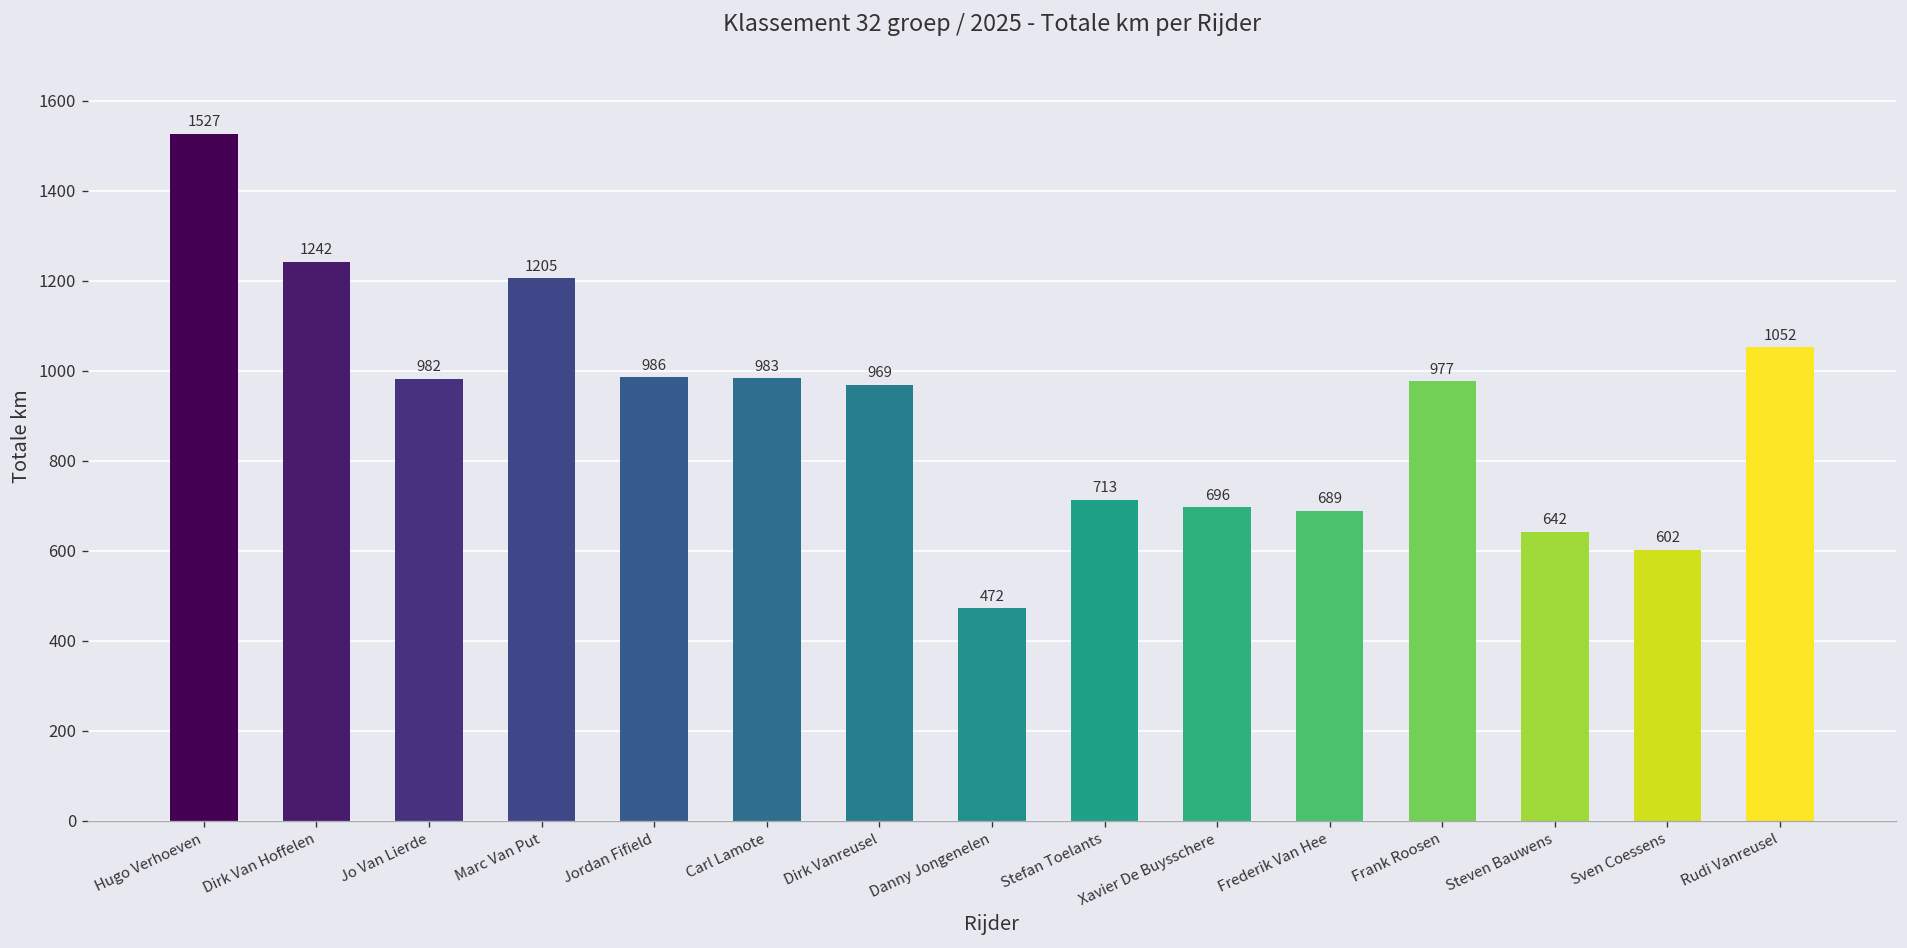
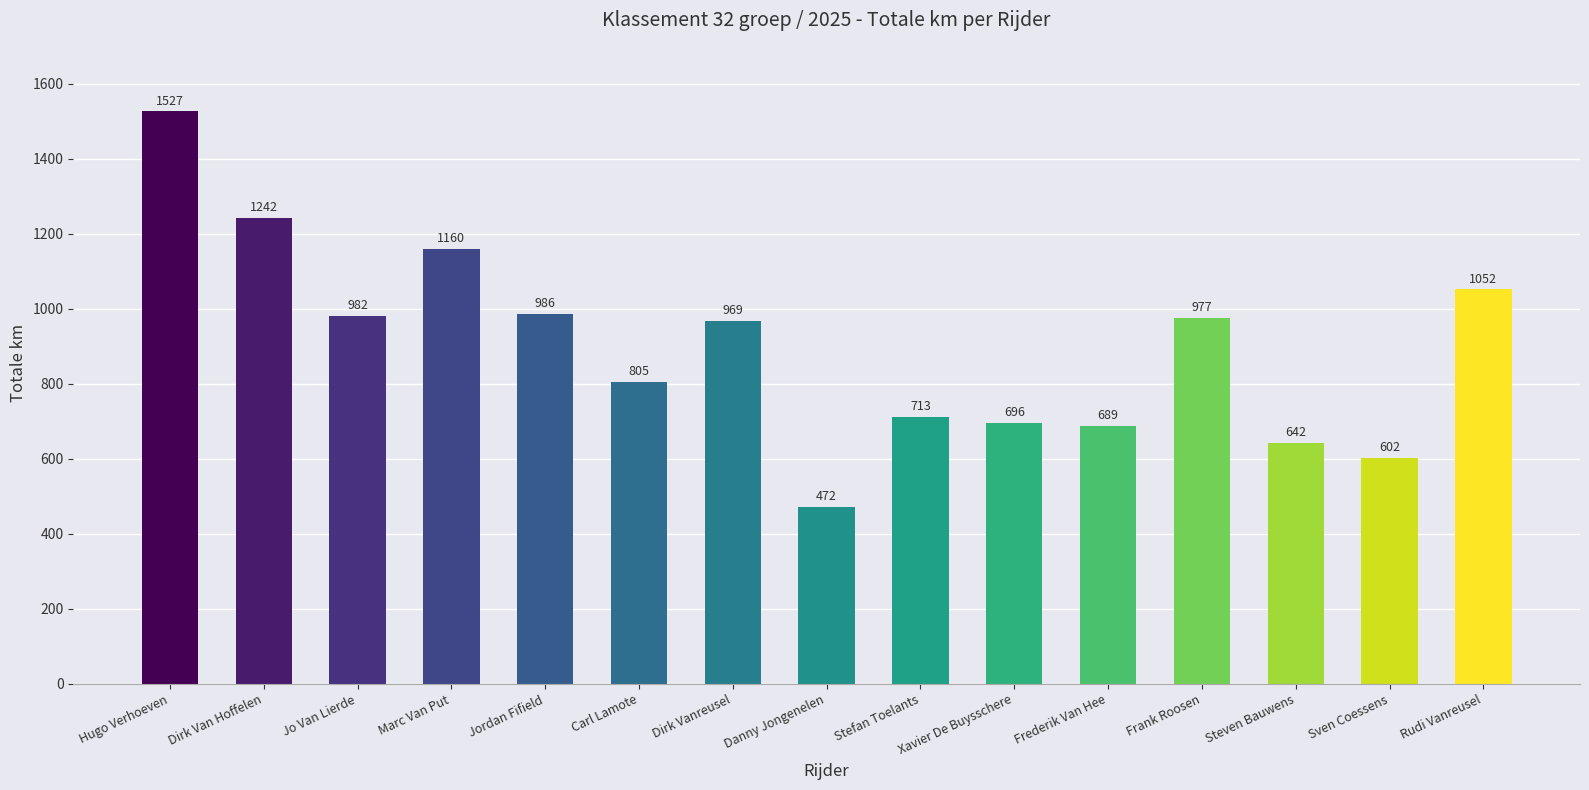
  {
    "Hugo Verhoeven": 1527,
    "Dirk Van Hoffelen": 1242,
    "Jo Van Lierde": 982,
-   "Marc Van Put": 1205,
+   "Marc Van Put": 1160,
    "Jordan Fifield": 986,
-   "Carl Lamote": 983,
+   "Carl Lamote": 805,
    "Dirk Vanreusel": 969,
    "Danny Jongenelen": 472,
    "Stefan Toelants": 713,
    "Xavier De Buysschere": 696,
    "Frederik Van Hee": 689,
    "Frank Roosen": 977,
    "Steven Bauwens": 642,
    "Sven Coessens": 602,
    "Rudi Vanreusel": 1052
  }
